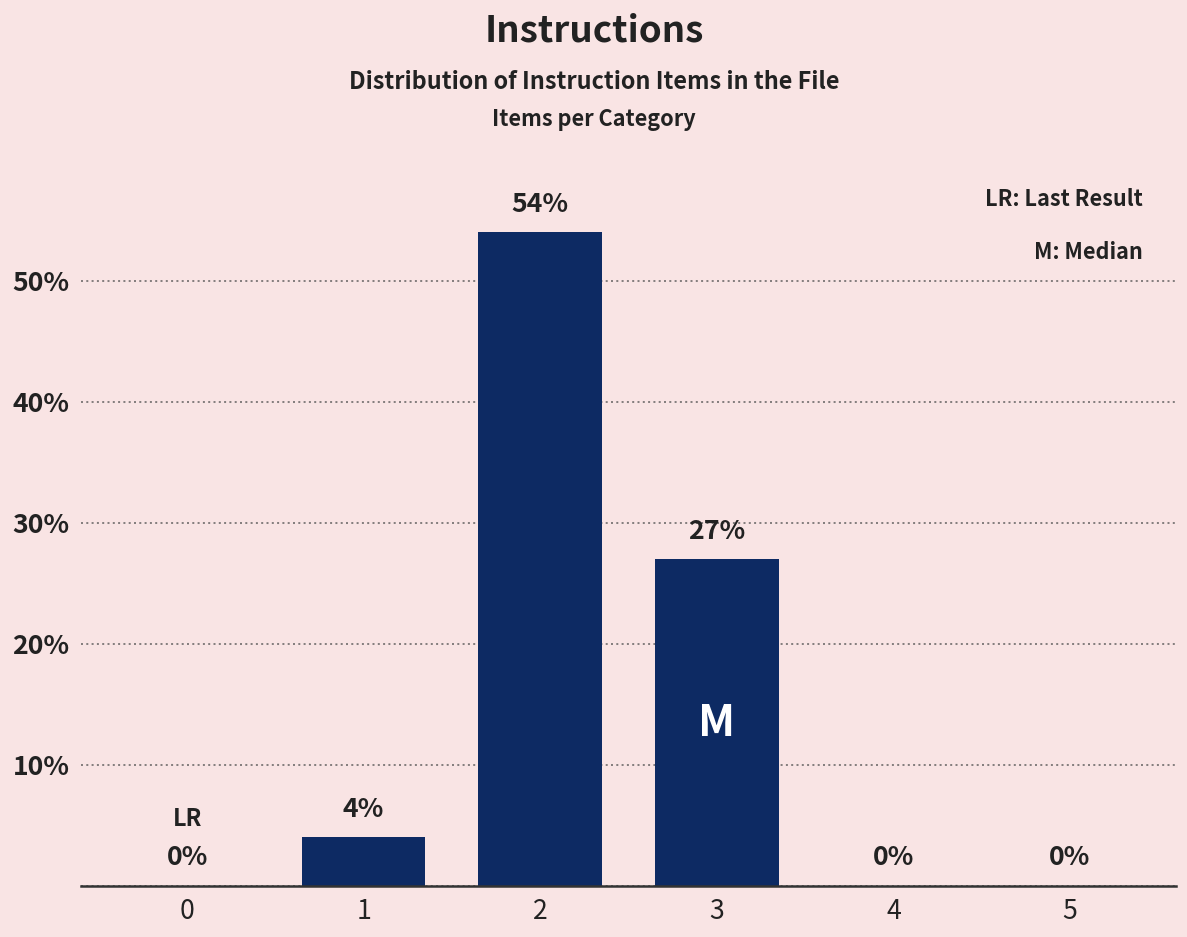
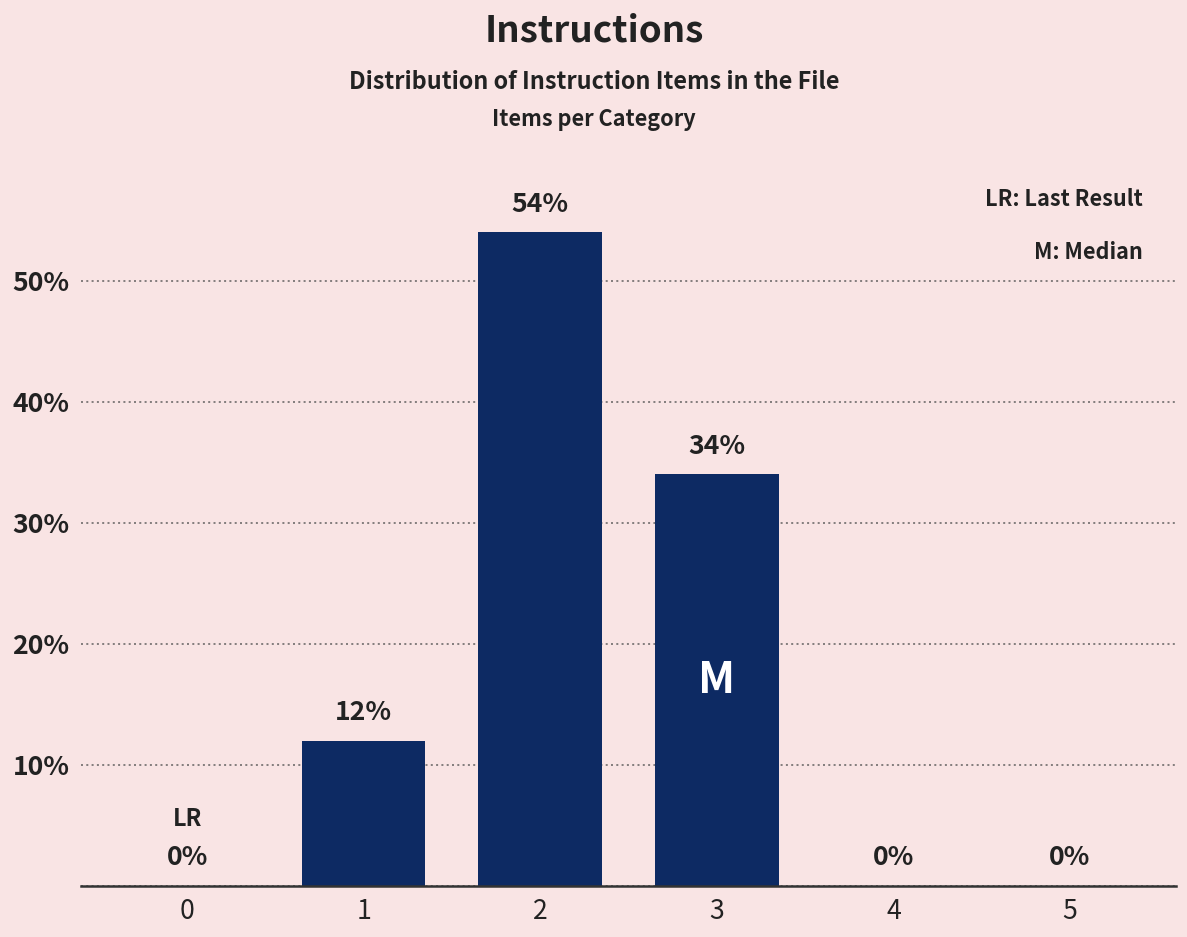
  {
    "0": "0%",
-   "1": "4%",
+   "1": "12%",
    "2": "54%",
-   "3": "27%",
+   "3": "34%",
    "4": "0%",
    "5": "0%"
  }
